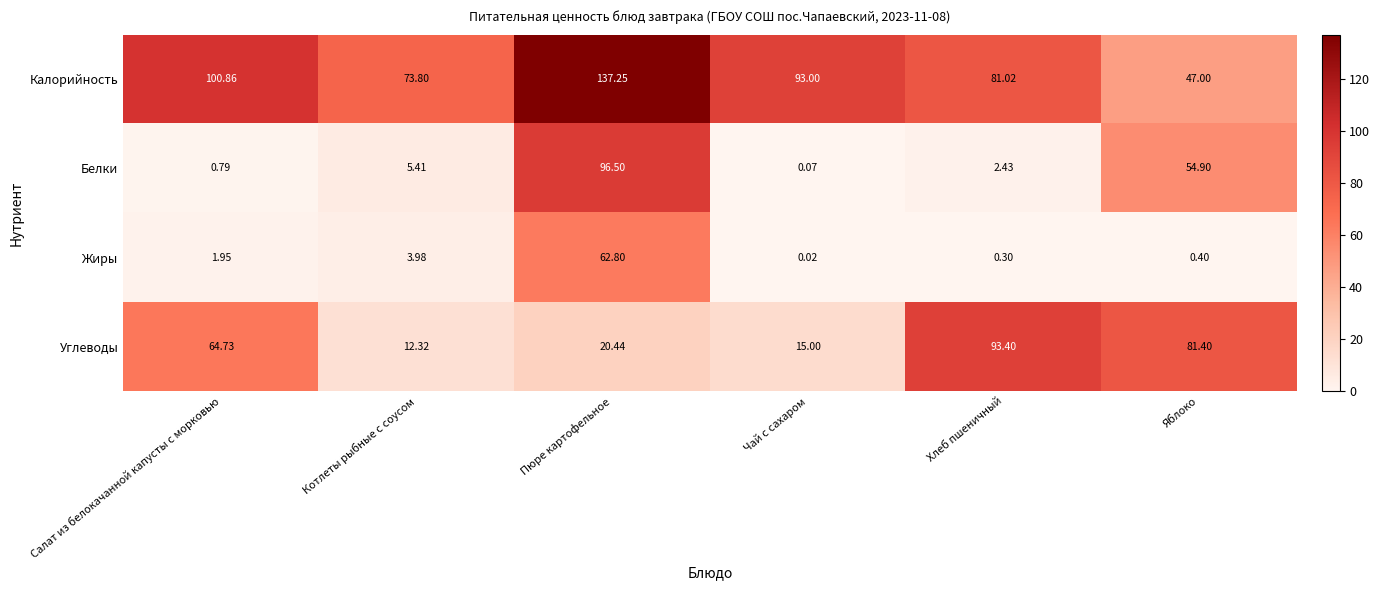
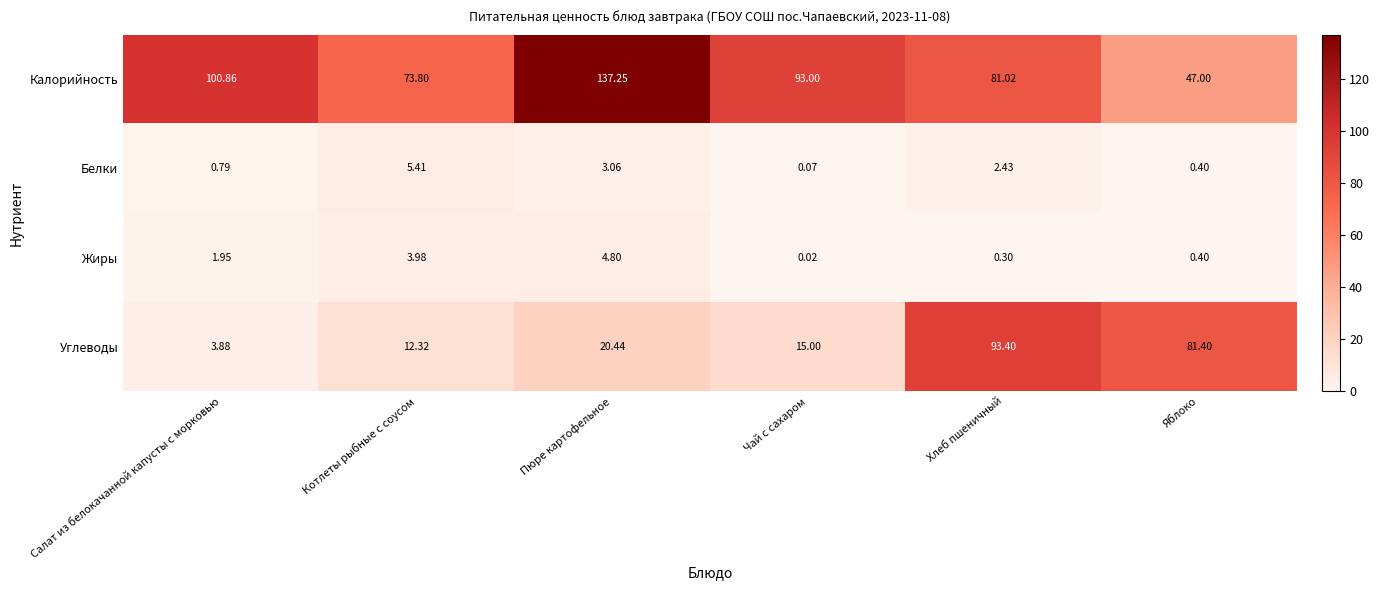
  {
    "Калорийность": {
      "Салат из белокачанной капусты с морковью": 100.86,
      "Котлеты рыбные с соусом": 73.80,
      "Пюре картофельное": 137.25,
      "Чай с сахаром": 93.00,
      "Хлеб пшеничный": 81.02,
      "Яблоко": 47.00
    },
    "Белки": {
      "Салат из белокачанной капусты с морковью": 0.79,
      "Котлеты рыбные с соусом": 5.41,
-     "Пюре картофельное": 96.50,
+     "Пюре картофельное": 3.06,
      "Чай с сахаром": 0.07,
      "Хлеб пшеничный": 2.43,
-     "Яблоко": 54.90
+     "Яблоко": 0.40
    },
    "Жиры": {
      "Салат из белокачанной капусты с морковью": 1.95,
      "Котлеты рыбные с соусом": 3.98,
-     "Пюре картофельное": 62.80,
+     "Пюре картофельное": 4.80,
      "Чай с сахаром": 0.02,
      "Хлеб пшеничный": 0.30,
      "Яблоко": 0.40
    },
    "Углеводы": {
-     "Салат из белокачанной капусты с морковью": 64.73,
+     "Салат из белокачанной капусты с морковью": 3.88,
      "Котлеты рыбные с соусом": 12.32,
      "Пюре картофельное": 20.44,
      "Чай с сахаром": 15.00,
      "Хлеб пшеничный": 93.40,
      "Яблоко": 81.40
    }
  }
